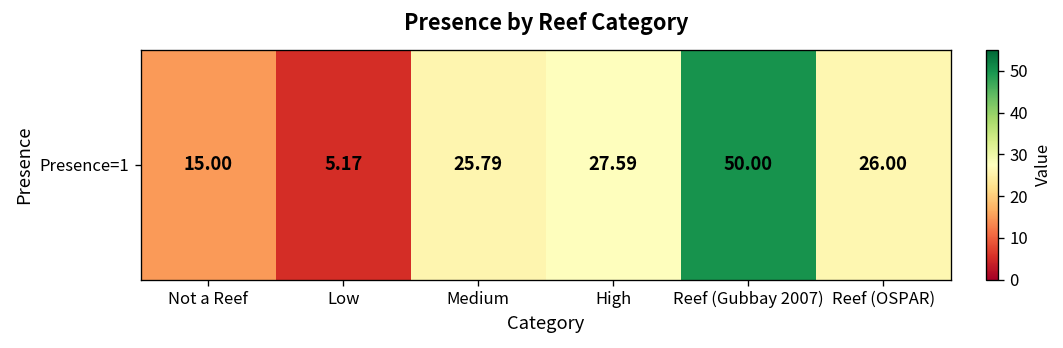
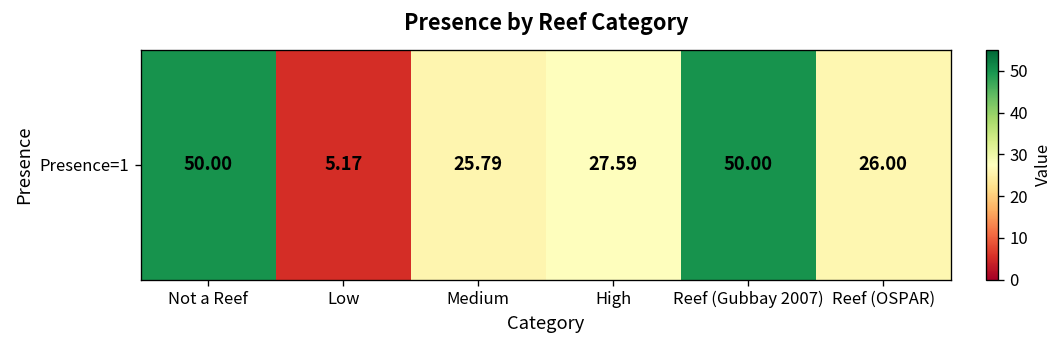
  {
    "Presence=1": {
-     "Not a Reef": 15.00,
+     "Not a Reef": 50.00,
      "Low": 5.17,
      "Medium": 25.79,
      "High": 27.59,
      "Reef (Gubbay 2007)": 50.00,
      "Reef (OSPAR)": 26.00
    }
  }
